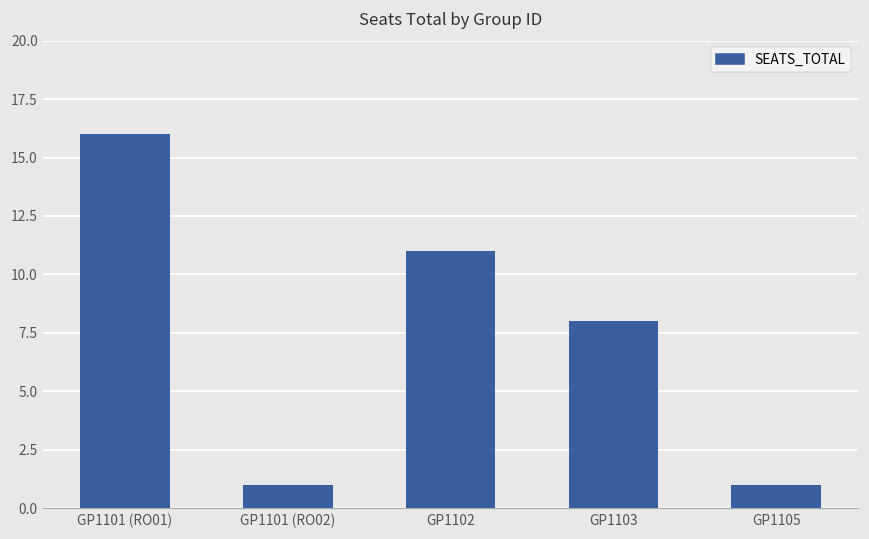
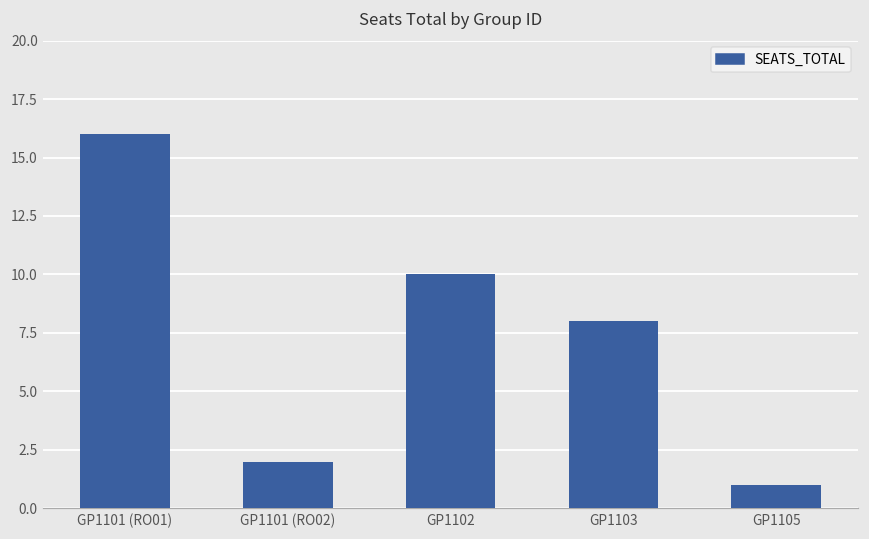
  {
    "GP1101 (RO01)": 16,
-   "GP1101 (RO02)": 1,
-   "GP1102": 11,
+   "GP1101 (RO02)": 2,
+   "GP1102": 10,
    "GP1103": 8,
    "GP1105": 1
  }
